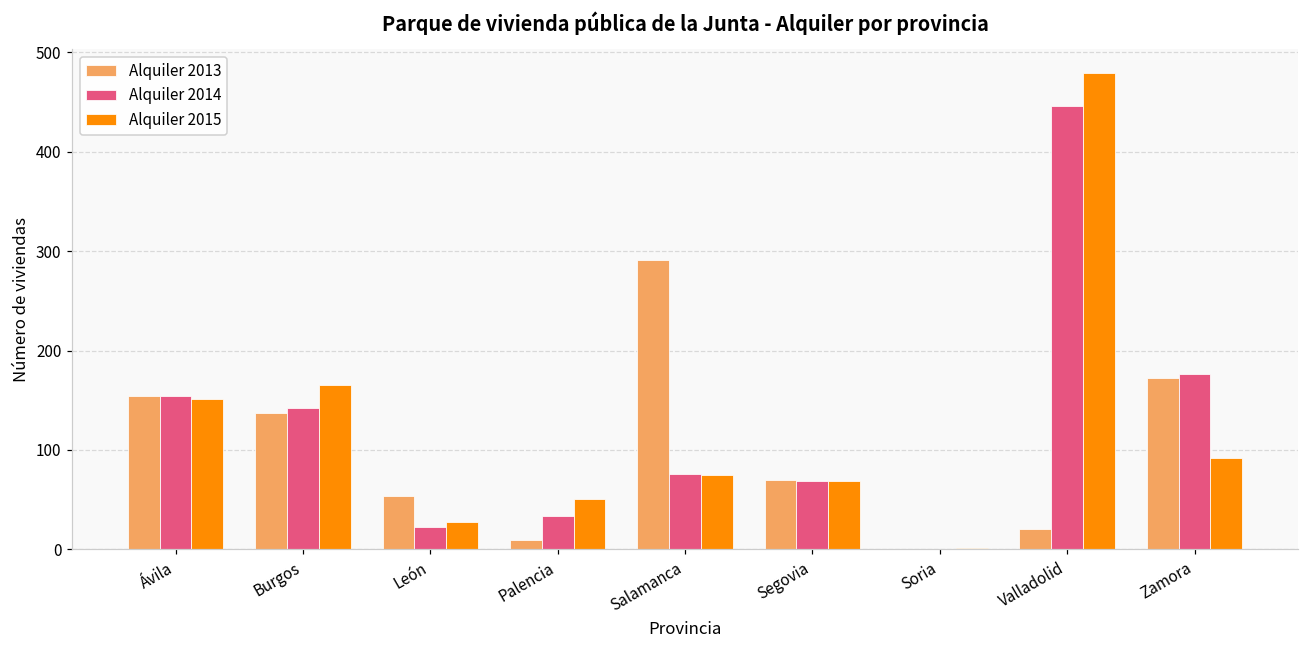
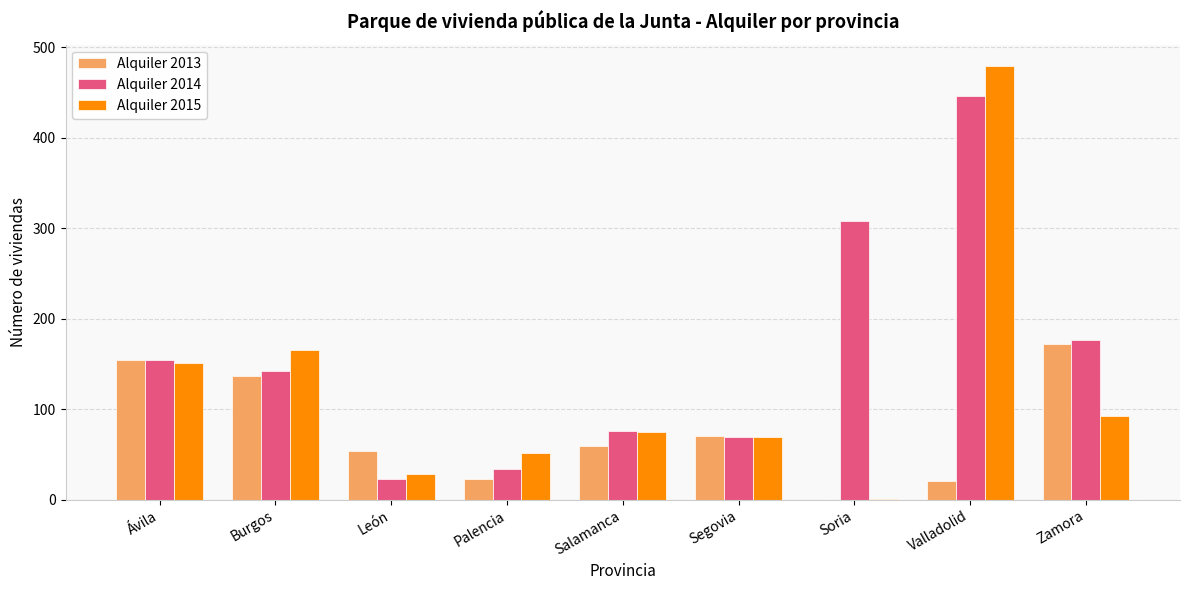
  {
    "Alquiler 2013": {
      "Ávila": 150,
      "Burgos": 140,
      "León": 50,
-     "Palencia": 10,
-     "Salamanca": 290,
+     "Palencia": 20,
+     "Salamanca": 60,
      "Segovia": 70,
      "Soria": 0,
      "Valladolid": 20,
      "Zamora": 170
    },
    "Alquiler 2014": {
      "Ávila": 150,
      "Burgos": 140,
      "León": 20,
      "Palencia": 30,
      "Salamanca": 80,
      "Segovia": 70,
-     "Soria": 0,
+     "Soria": 310,
      "Valladolid": 450,
      "Zamora": 180
    },
    "Alquiler 2015": {
      "Ávila": 150,
      "Burgos": 170,
      "León": 30,
      "Palencia": 50,
      "Salamanca": 80,
      "Segovia": 70,
      "Valladolid": 480,
      "Zamora": 90
    }
  }
